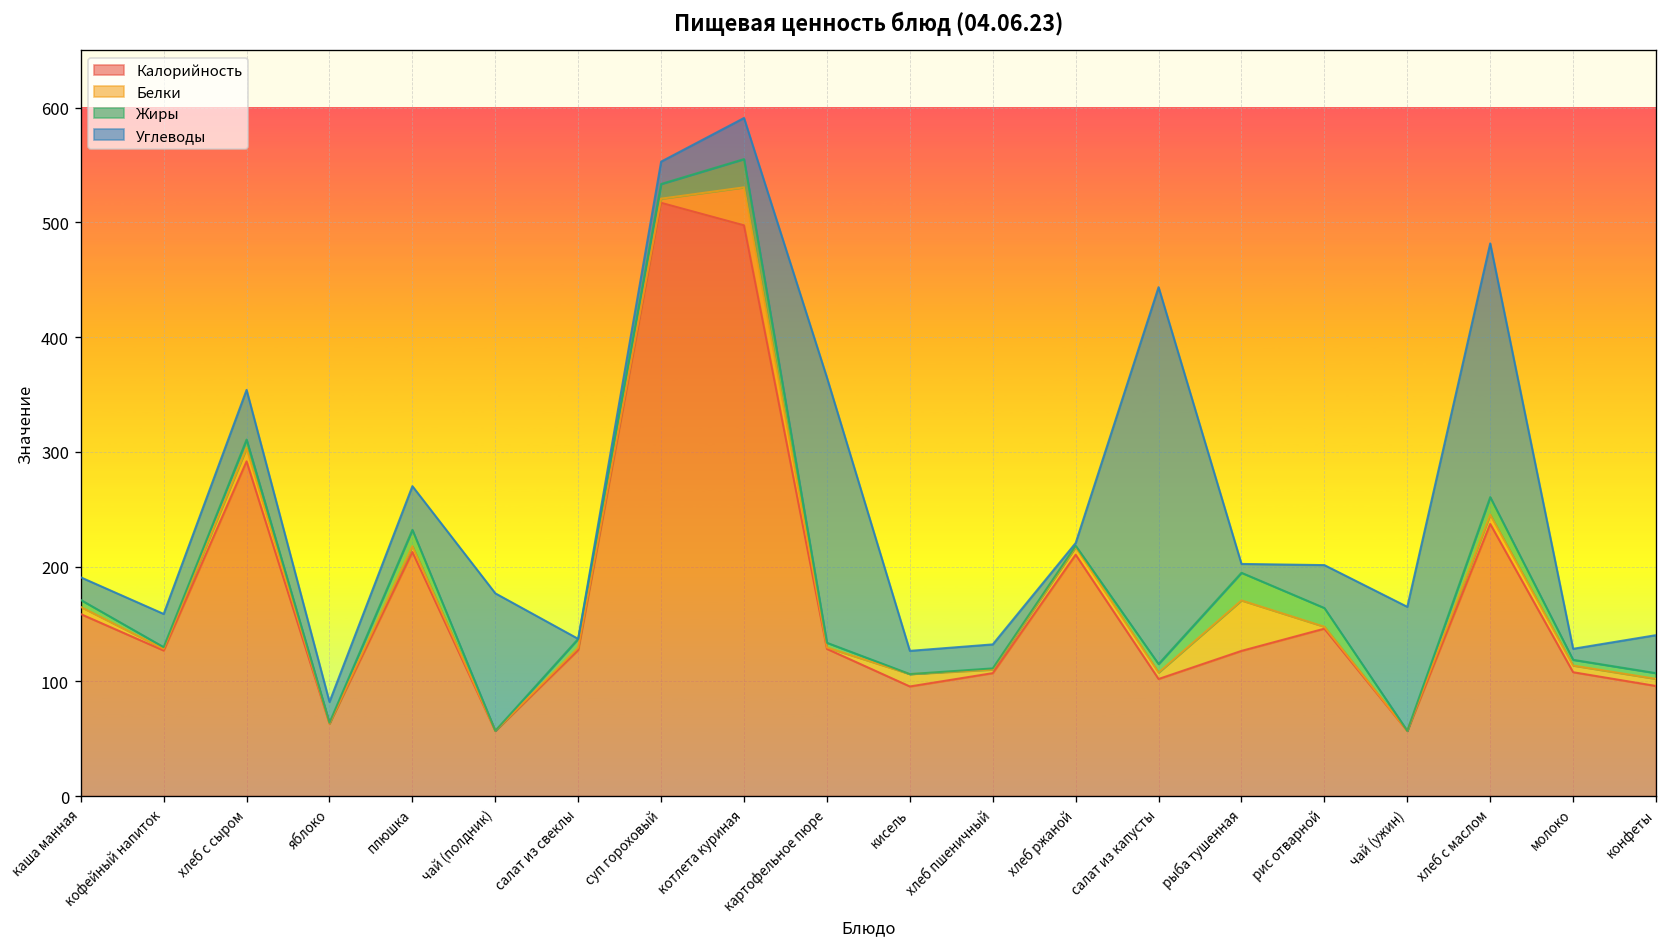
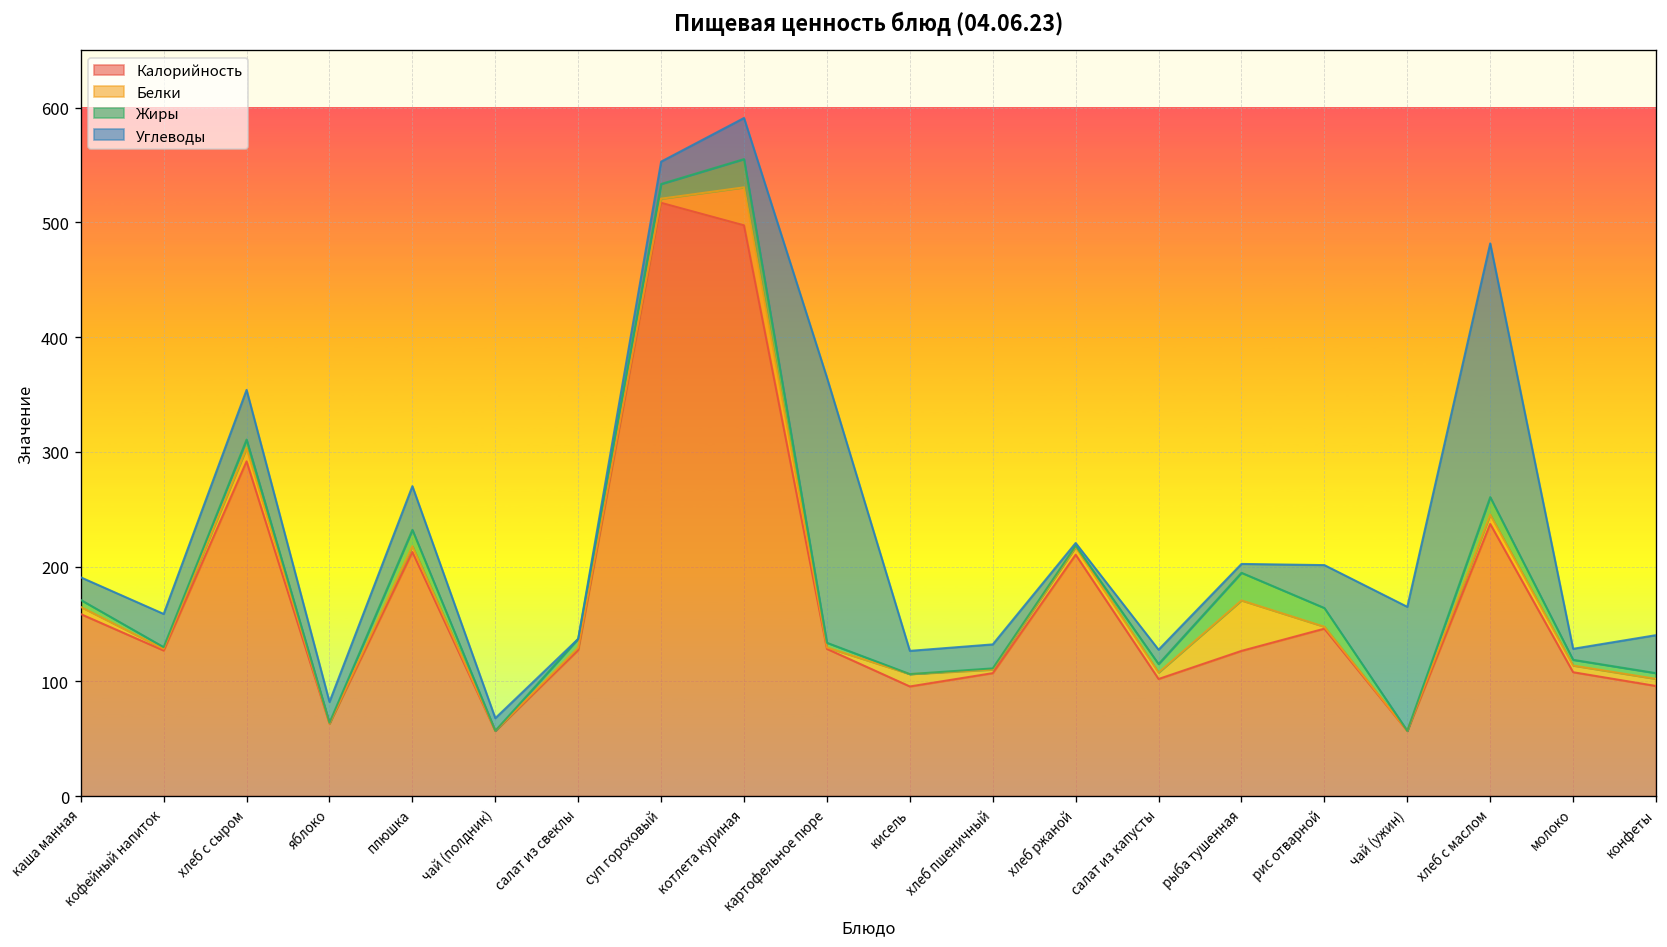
  {
    "Калорийность": {
      "каша манная": 160,
      "хлеб с сыром": 290,
      "плюшка": 210,
      "суп гороховый": 520,
      "котлета куриная": 500,
      "кисель": 100,
      "хлеб пшеничный": 110,
      "хлеб ржаной": 210,
      "салат из капусты": 100,
      "рыба тушенная": 130,
      "хлеб с маслом": 240,
      "молоко": 110,
      "конфеты": 100
    },
    "Белки": {
      "каша манная": 10,
      "хлеб с сыром": 10,
      "плюшка": 10,
      "суп гороховый": 0,
      "котлета куриная": 30,
      "салат из капусты": 10,
      "рыба тушенная": 40,
      "хлеб с маслом": 10,
      "молоко": 10,
      "конфеты": 10
    },
    "Жиры": {
      "каша манная": 10,
      "хлеб с сыром": 10,
      "плюшка": 10,
      "суп гороховый": 10,
      "котлета куриная": 20,
      "картофельное пюре": 0,
      "салат из капусты": 10,
      "рыба тушенная": 20,
      "рис отварной": 20,
      "хлеб с маслом": 20,
      "молоко": 10,
      "конфеты": 10
    },
    "Углеводы": {
      "каша манная": 20,
      "кофейный напиток": 30,
      "хлеб с сыром": 40,
      "яблоко": 20,
      "плюшка": 40,
-     "чай (полдник)": 120,
+     "чай (полдник)": 10,
      "суп гороховый": 20,
      "котлета куриная": 40,
      "картофельное пюре": 230,
      "кисель": 20,
      "хлеб пшеничный": 20,
-     "салат из капусты": 330,
+     "салат из капусты": 10,
      "рыба тушенная": 10,
      "рис отварной": 40,
      "чай (ужин)": 110,
      "хлеб с маслом": 220,
      "молоко": 10,
      "конфеты": 30
    }
  }
